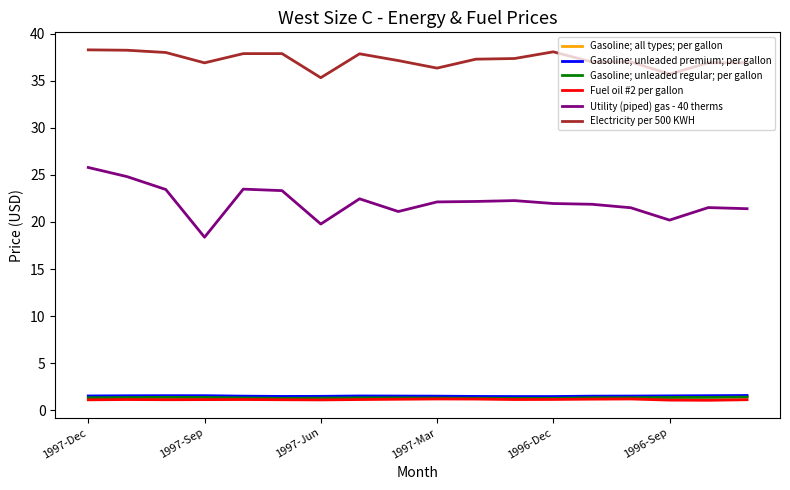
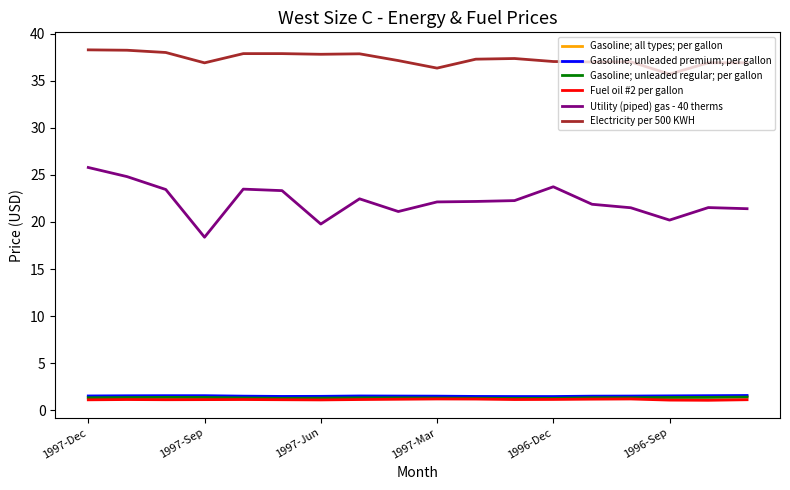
  {
    "Fuel oil #2 per gallon": {
      "1996-Sep": 1
    },
    "Utility (piped) gas - 40 therms": {
      "1997-Dec": 26,
      "1997-Sep": 18,
      "1997-Jun": 20,
      "1997-Mar": 22,
-     "1996-Dec": 22,
+     "1996-Dec": 24,
      "1996-Sep": 20
    },
    "Electricity per 500 KWH": {
      "1997-Dec": 38,
      "1997-Sep": 37,
-     "1997-Jun": 35,
+     "1997-Jun": 38,
      "1997-Mar": 36,
-     "1996-Dec": 38
+     "1996-Dec": 37
    }
  }
